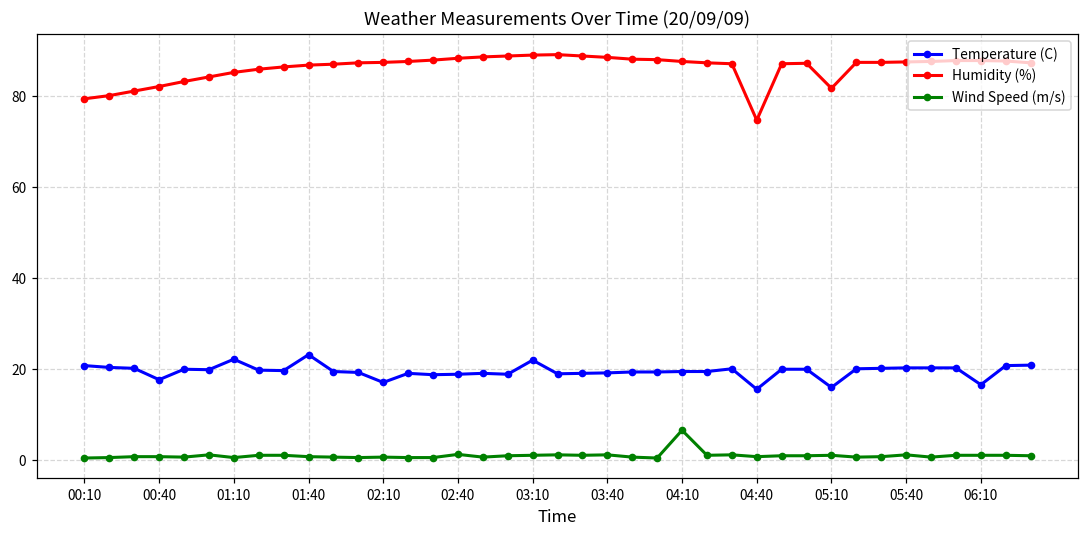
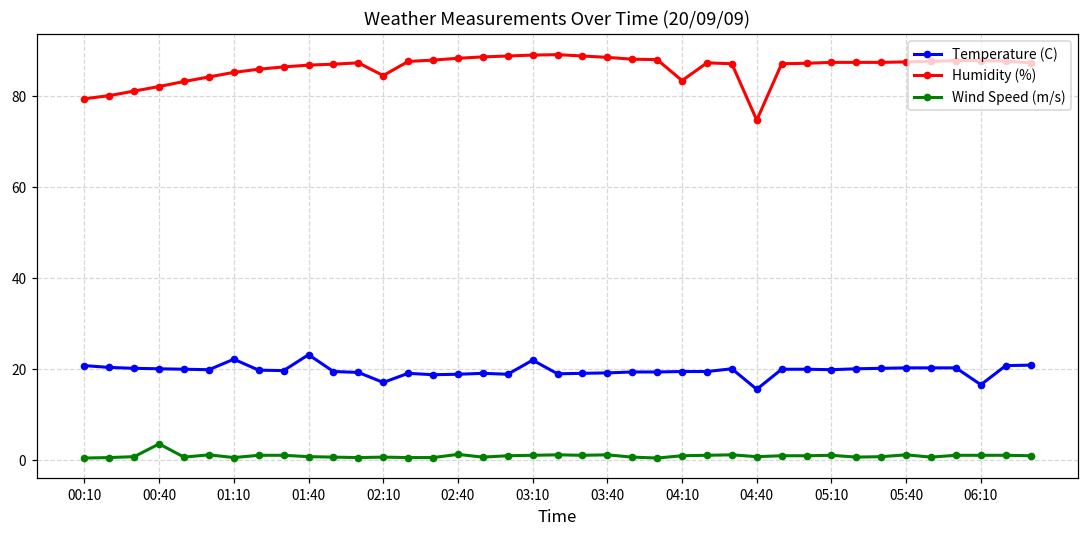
  {
    "Temperature (C)": {
      "00:10": 21,
-     "00:40": 18,
+     "00:40": 20,
      "01:10": 22,
      "01:40": 23,
      "02:10": 17,
      "02:40": 19,
      "03:10": 22,
      "03:40": 19,
      "04:10": 20,
      "04:40": 16,
-     "05:10": 16,
+     "05:10": 20,
      "05:40": 20,
      "06:10": 17
    },
    "Humidity (%)": {
      "00:10": 79,
      "00:40": 82,
      "01:10": 85,
      "01:40": 87,
-     "02:10": 87,
+     "02:10": 85,
      "02:40": 88,
      "03:10": 89,
      "03:40": 89,
-     "04:10": 88,
+     "04:10": 83,
      "04:40": 75,
-     "05:10": 82,
+     "05:10": 87,
      "05:40": 88
    },
    "Wind Speed (m/s)": {
      "00:10": 1,
-     "00:40": 1,
+     "00:40": 4,
      "01:10": 1,
      "01:40": 1,
      "02:10": 1,
      "02:40": 1,
      "03:10": 1,
      "03:40": 1,
-     "04:10": 7,
+     "04:10": 1,
      "04:40": 1,
      "05:10": 1,
      "05:40": 1,
      "06:10": 1
    }
  }
